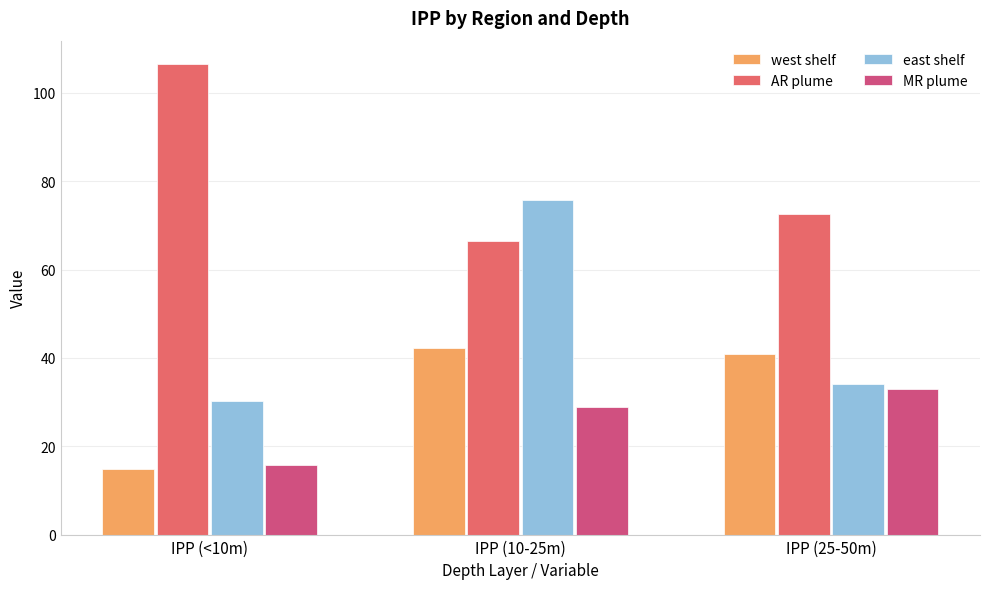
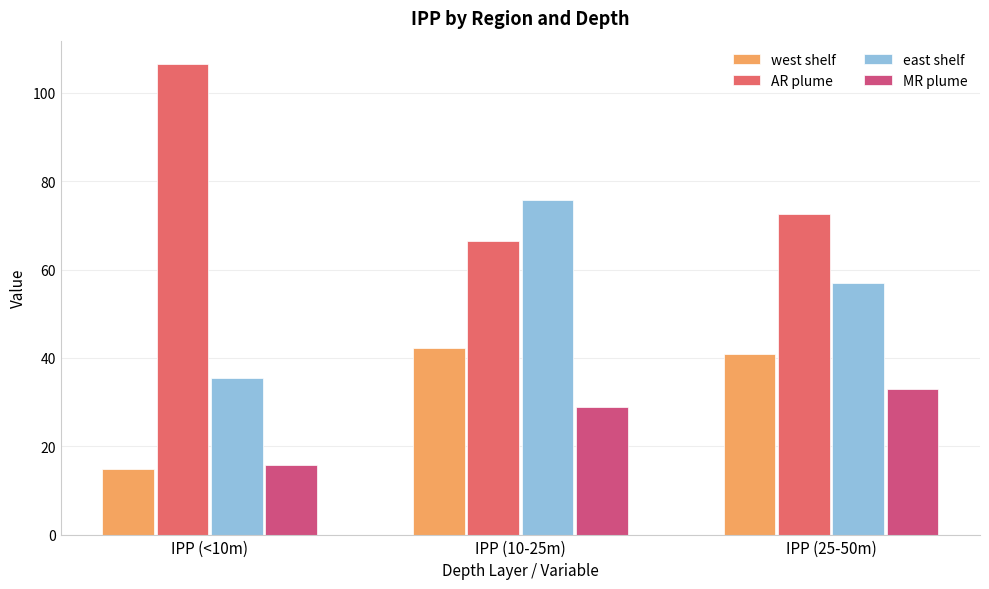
  {
    "west shelf": {
      "IPP (<10m)": 15,
      "IPP (10-25m)": 42,
      "IPP (25-50m)": 41
    },
    "east shelf": {
-     "IPP (<10m)": 30,
+     "IPP (<10m)": 35,
      "IPP (10-25m)": 76,
-     "IPP (25-50m)": 34
+     "IPP (25-50m)": 57
    }
  }
